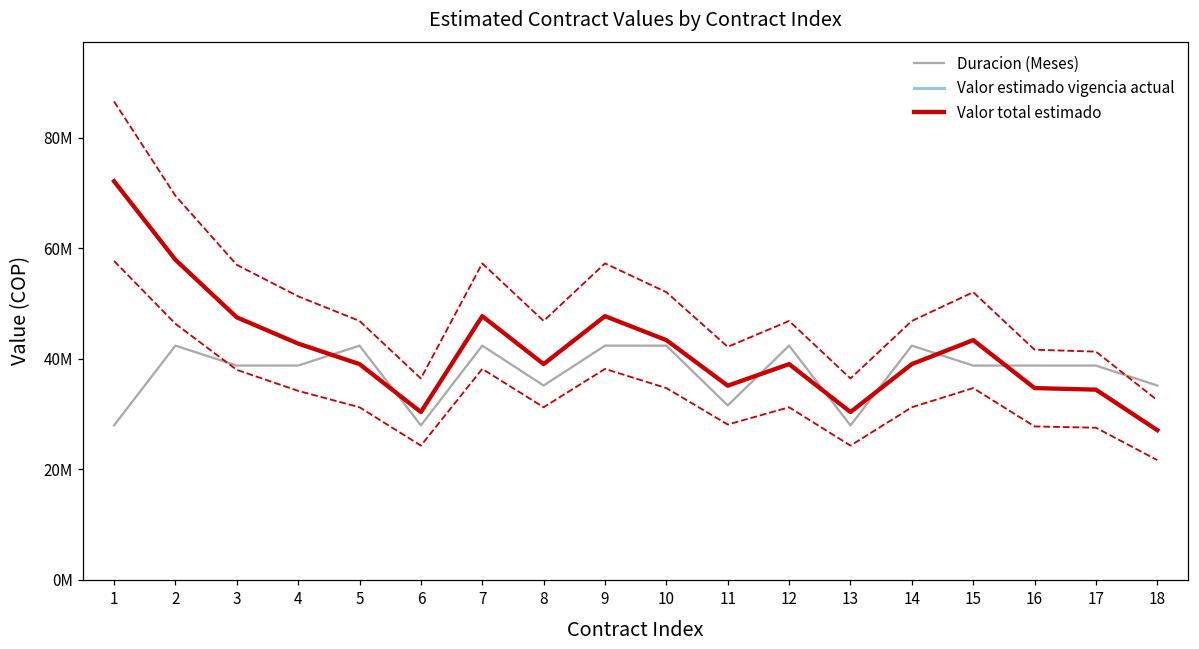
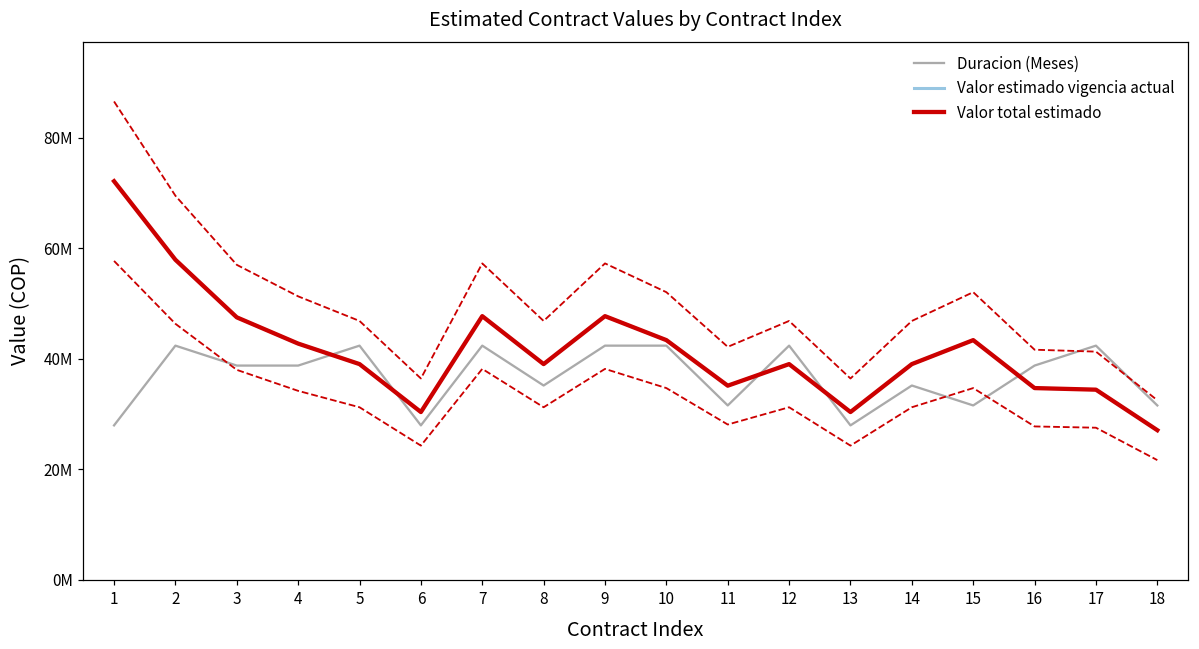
  {
    "Duracion (Meses)": {
      "1": 28000000,
      "2": 42000000,
      "3": 39000000,
      "4": 39000000,
      "5": 42000000,
      "6": 28000000,
      "7": 42000000,
      "8": 35000000,
      "9": 42000000,
      "10": 42000000,
      "11": 32000000,
      "12": 42000000,
      "13": 28000000,
-     "14": 42000000,
-     "15": 39000000,
+     "14": 35000000,
+     "15": 32000000,
      "16": 39000000,
-     "17": 39000000,
-     "18": 35000000
+     "17": 42000000,
+     "18": 32000000
    }
  }
